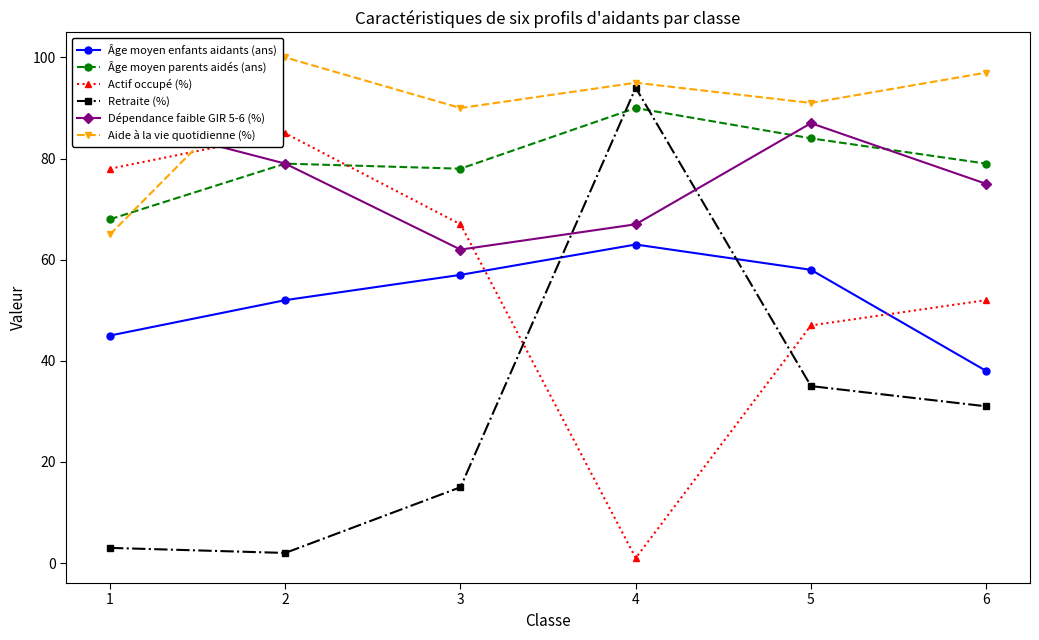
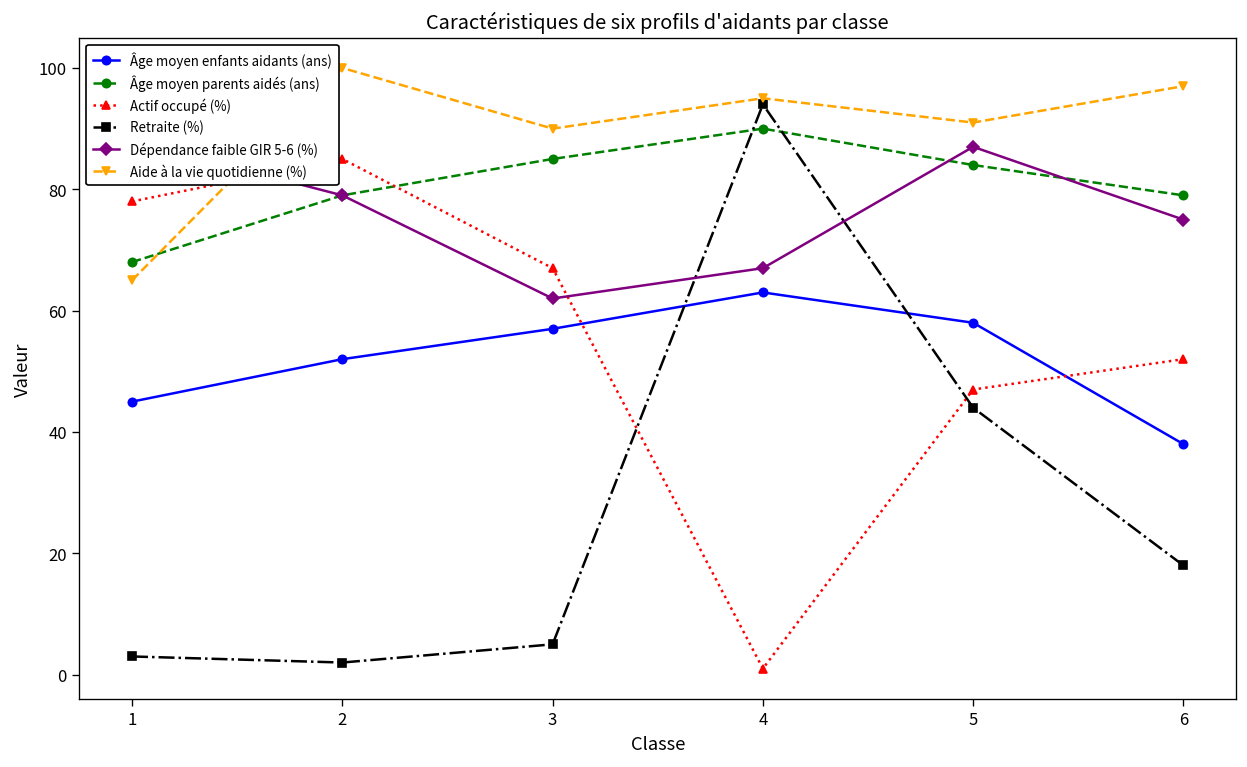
  {
    "Âge moyen enfants aidants (ans)": {
      "1": 45,
      "2": 52,
      "3": 57,
      "4": 63,
      "5": 58,
      "6": 38
    },
    "Âge moyen parents aidés (ans)": {
      "1": 68,
-     "3": 78,
+     "3": 85,
      "4": 90,
      "5": 84,
      "6": 79
    },
    "Actif occupé (%)": {
      "1": 78,
      "2": 85,
      "3": 67,
      "4": 1,
      "5": 47,
      "6": 52
    },
    "Retraite (%)": {
      "1": 3,
      "2": 2,
-     "3": 15,
+     "3": 5,
      "4": 94,
-     "5": 35,
-     "6": 31
+     "5": 44,
+     "6": 18
    },
    "Dépendance faible GIR 5-6 (%)": {
      "3": 62,
      "4": 67,
      "5": 87,
      "6": 75
    },
    "Aide à la vie quotidienne (%)": {
      "1": 65,
      "2": 100,
      "3": 90,
      "4": 95,
      "5": 91,
      "6": 97
    }
  }
